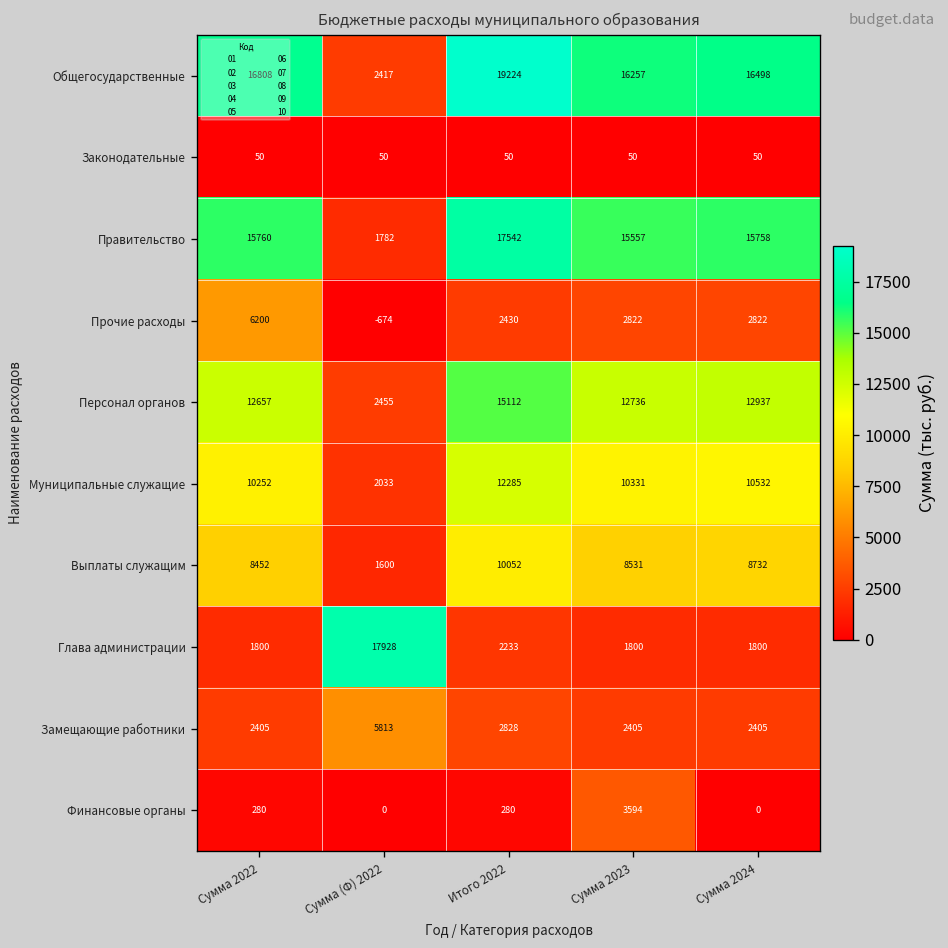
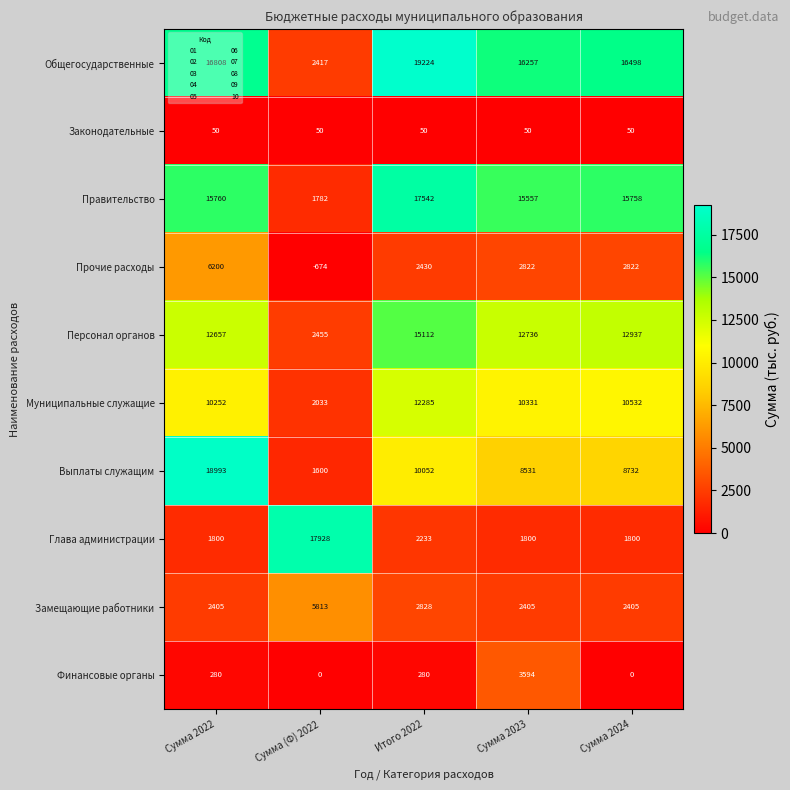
  {
    "Общегосударственные": {
      "Сумма (Ф) 2022": 2417,
      "Итого 2022": 19224,
      "Сумма 2023": 16257,
      "Сумма 2024": 16498
    },
    "Законодательные": {
      "Сумма 2022": 50,
      "Сумма (Ф) 2022": 50,
      "Итого 2022": 50,
      "Сумма 2023": 50,
      "Сумма 2024": 50
    },
    "Правительство": {
      "Сумма 2022": 15760,
      "Сумма (Ф) 2022": 1782,
      "Итого 2022": 17542,
      "Сумма 2023": 15557,
      "Сумма 2024": 15758
    },
    "Прочие расходы": {
      "Сумма 2022": 6200,
      "Сумма (Ф) 2022": -674,
      "Итого 2022": 2430,
      "Сумма 2023": 2822,
      "Сумма 2024": 2822
    },
    "Персонал органов": {
      "Сумма 2022": 12657,
      "Сумма (Ф) 2022": 2455,
      "Итого 2022": 15112,
      "Сумма 2023": 12736,
      "Сумма 2024": 12937
    },
    "Муниципальные служащие": {
      "Сумма 2022": 10252,
      "Сумма (Ф) 2022": 2033,
      "Итого 2022": 12285,
      "Сумма 2023": 10331,
      "Сумма 2024": 10532
    },
    "Выплаты служащим": {
-     "Сумма 2022": 8452,
+     "Сумма 2022": 18993,
      "Сумма (Ф) 2022": 1600,
      "Итого 2022": 10052,
      "Сумма 2023": 8531,
      "Сумма 2024": 8732
    },
    "Глава администрации": {
      "Сумма 2022": 1800,
      "Сумма (Ф) 2022": 17928,
      "Итого 2022": 2233,
      "Сумма 2023": 1800,
      "Сумма 2024": 1800
    },
    "Замещающие работники": {
      "Сумма 2022": 2405,
      "Сумма (Ф) 2022": 5813,
      "Итого 2022": 2828,
      "Сумма 2023": 2405,
      "Сумма 2024": 2405
    },
    "Финансовые органы": {
      "Сумма 2022": 280,
      "Сумма (Ф) 2022": 0,
      "Итого 2022": 280,
      "Сумма 2023": 3594,
      "Сумма 2024": 0
    }
  }
